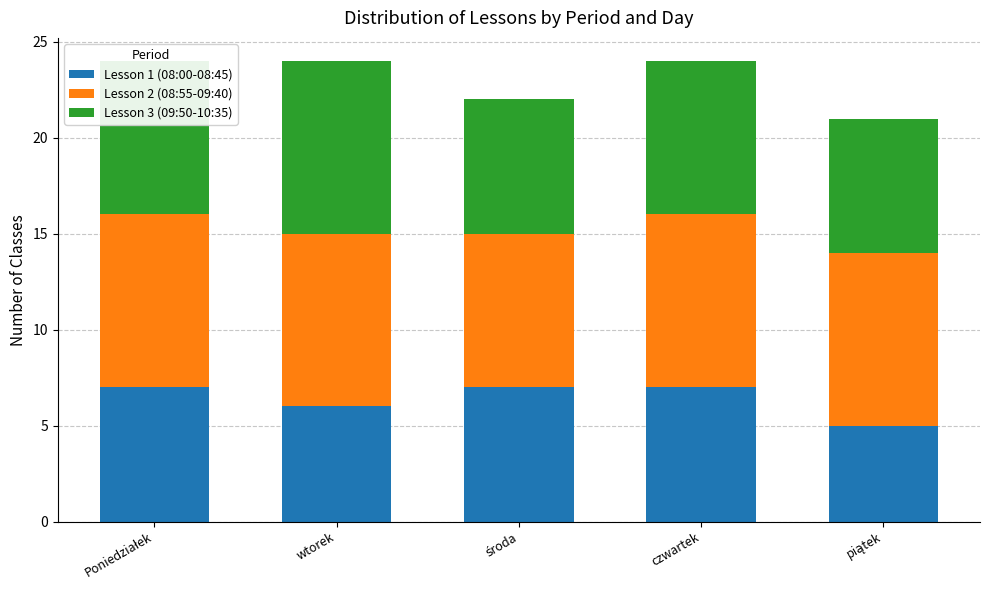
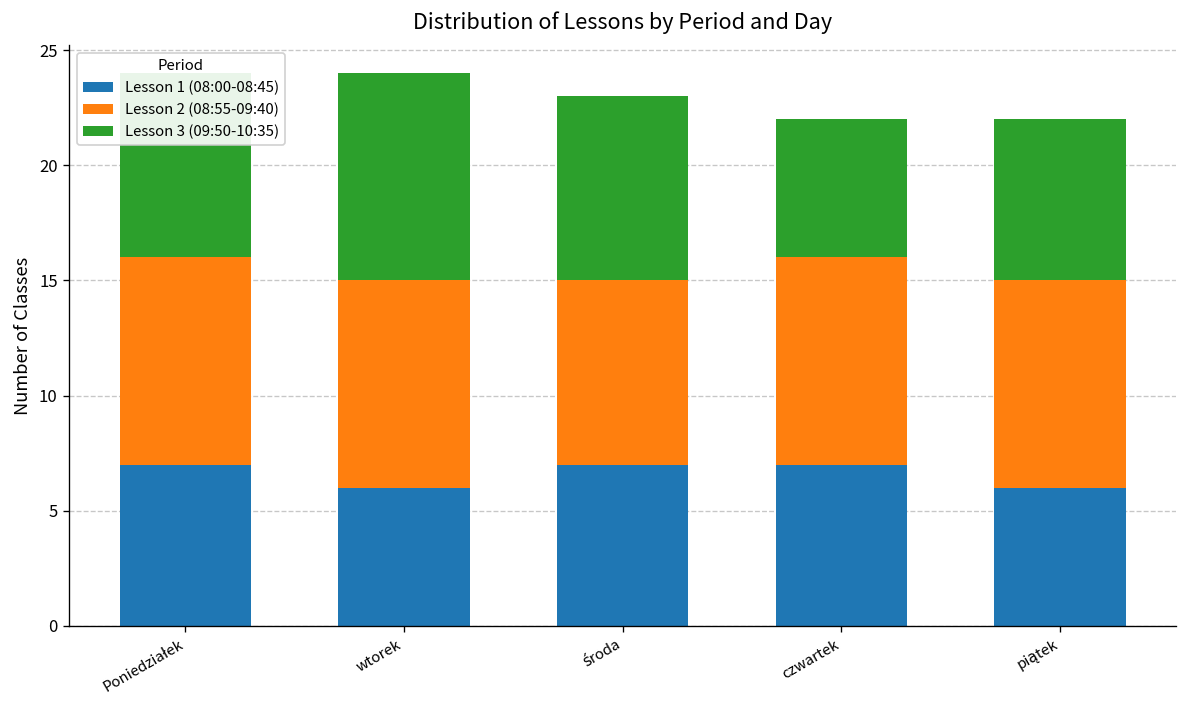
  {
    "Lesson 1 (08:00-08:45)": {
      "Poniedziałek": 7,
      "wtorek": 6,
      "środa": 7,
      "czwartek": 7,
-     "piątek": 5
+     "piątek": 6
    },
    "Lesson 2 (08:55-09:40)": {
      "Poniedziałek": 9,
      "wtorek": 9,
      "środa": 8,
      "czwartek": 9,
      "piątek": 9
    },
    "Lesson 3 (09:50-10:35)": {
      "wtorek": 9,
-     "środa": 7,
-     "czwartek": 8,
+     "środa": 8,
+     "czwartek": 6,
      "piątek": 7
    }
  }
